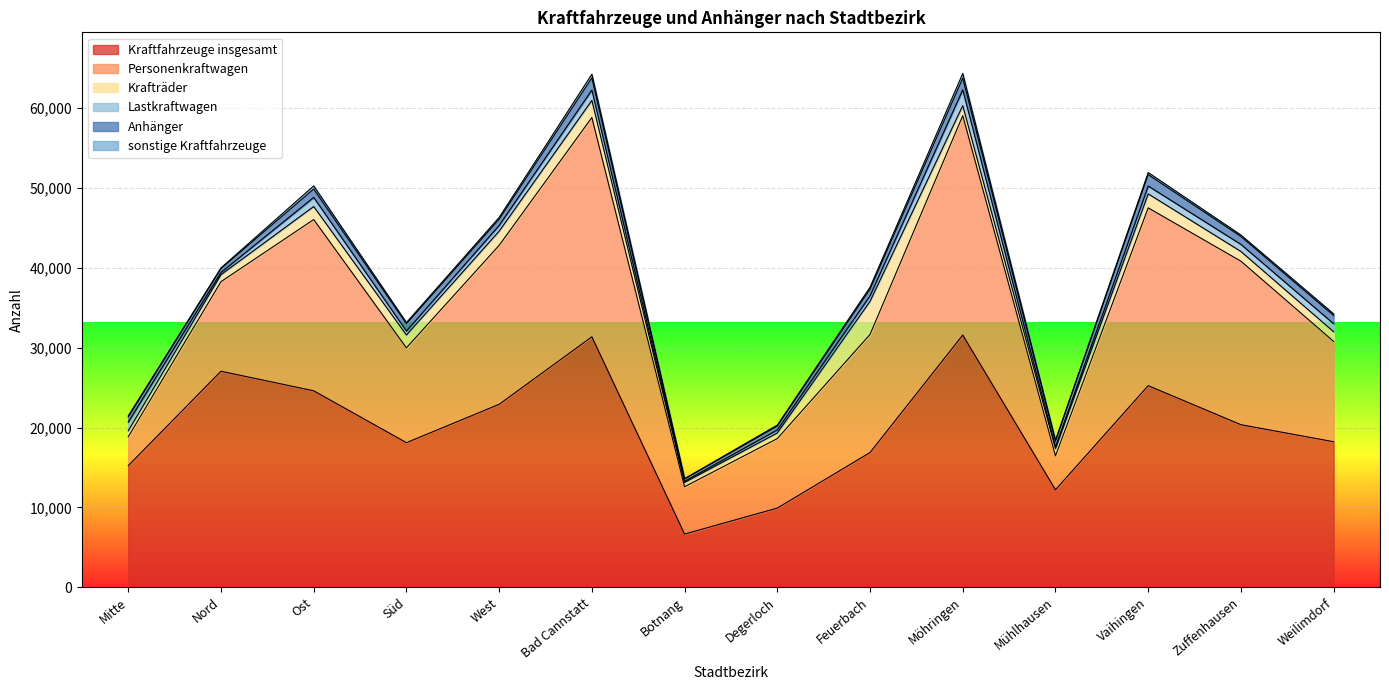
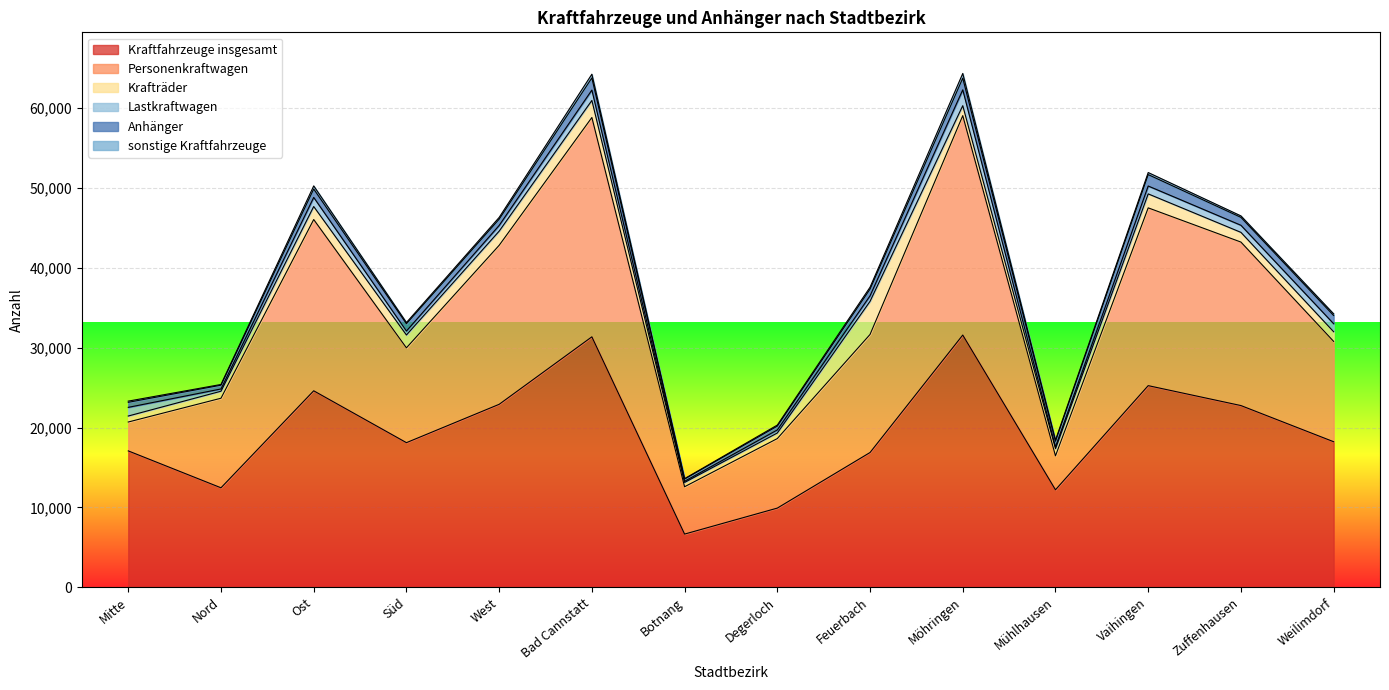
  {
    "Kraftfahrzeuge insgesamt": {
-     "Mitte": "15,000",
-     "Nord": "27,000",
+     "Mitte": "17,000",
+     "Nord": "12,000",
      "Ost": "25,000",
      "Süd": "18,000",
      "West": "23,000",
      "Bad Cannstatt": "31,000",
      "Botnang": "7,000",
      "Degerloch": "10,000",
      "Feuerbach": "17,000",
      "Möhringen": "32,000",
      "Mühlhausen": "12,000",
      "Vaihingen": "25,000",
-     "Zuffenhausen": "20,000",
+     "Zuffenhausen": "23,000",
      "Weilimdorf": "18,000"
    },
    "Personenkraftwagen": {
      "Mitte": "4,000",
      "Nord": "11,000",
      "Ost": "21,000",
      "Süd": "12,000",
      "West": "20,000",
      "Bad Cannstatt": "27,000",
      "Botnang": "6,000",
      "Degerloch": "9,000",
      "Feuerbach": "15,000",
      "Möhringen": "27,000",
      "Mühlhausen": "4,000",
      "Vaihingen": "22,000",
      "Zuffenhausen": "20,000",
      "Weilimdorf": "13,000"
    },
    "Krafträder": {
      "Mitte": "1,000",
      "Ost": "2,000",
      "Süd": "2,000",
      "West": "2,000",
      "Bad Cannstatt": "2,000",
      "Degerloch": "1,000",
      "Feuerbach": "4,000",
      "Möhringen": "1,000",
      "Vaihingen": "2,000",
      "Zuffenhausen": "1,000",
      "Weilimdorf": "1,000"
    },
    "Anhänger": {
      "Ost": "1,000",
      "Bad Cannstatt": "2,000",
      "Möhringen": "1,000"
    }
  }
